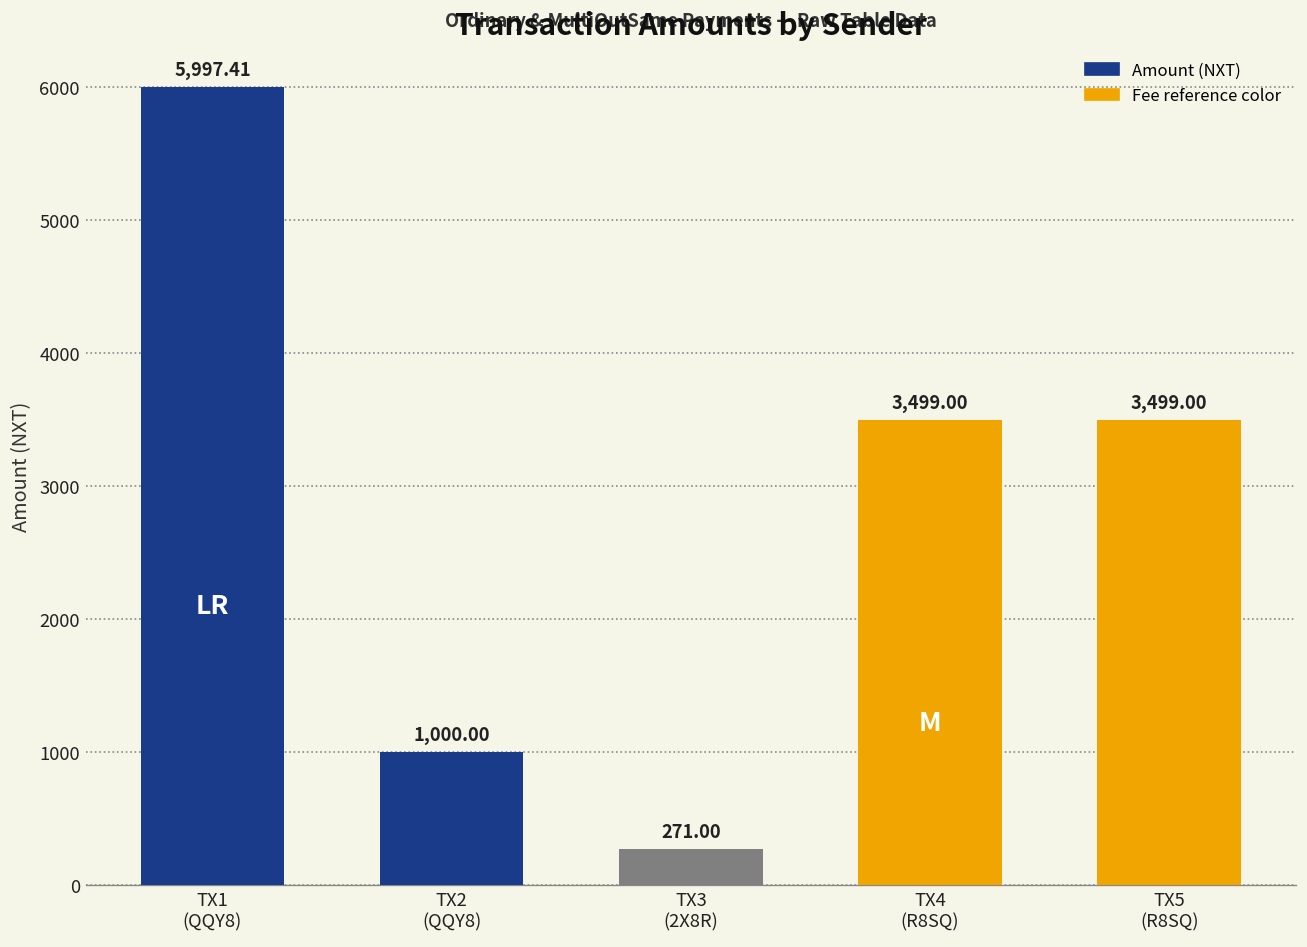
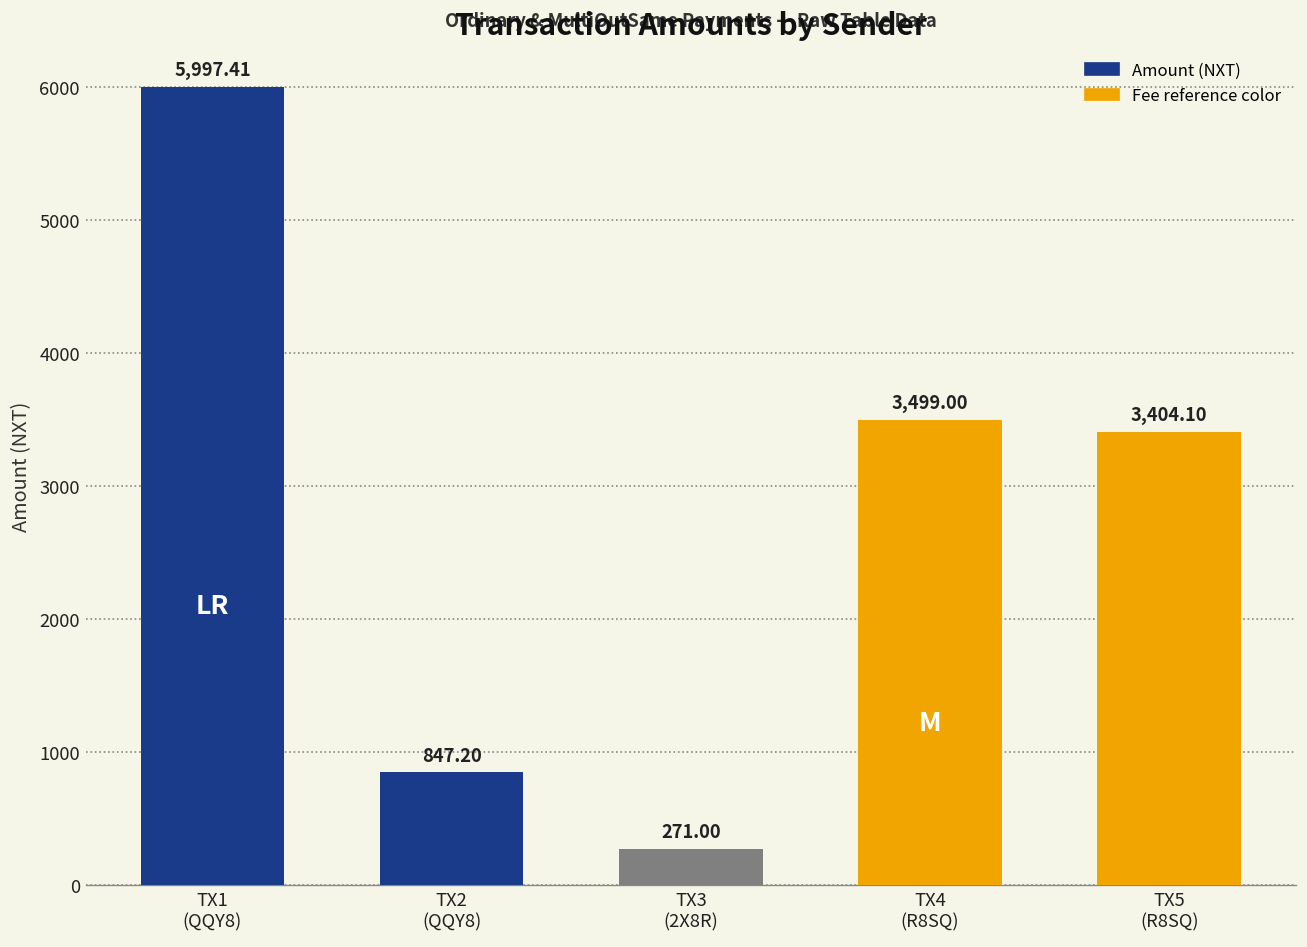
  {
    "TX1 (QQY8)": "5,997.41",
-   "TX2 (QQY8)": "1,000.00",
+   "TX2 (QQY8)": "847.20",
    "TX3 (2X8R)": "271.00",
    "TX4 (R8SQ)": "3,499.00",
-   "TX5 (R8SQ)": "3,499.00"
+   "TX5 (R8SQ)": "3,404.10"
  }
